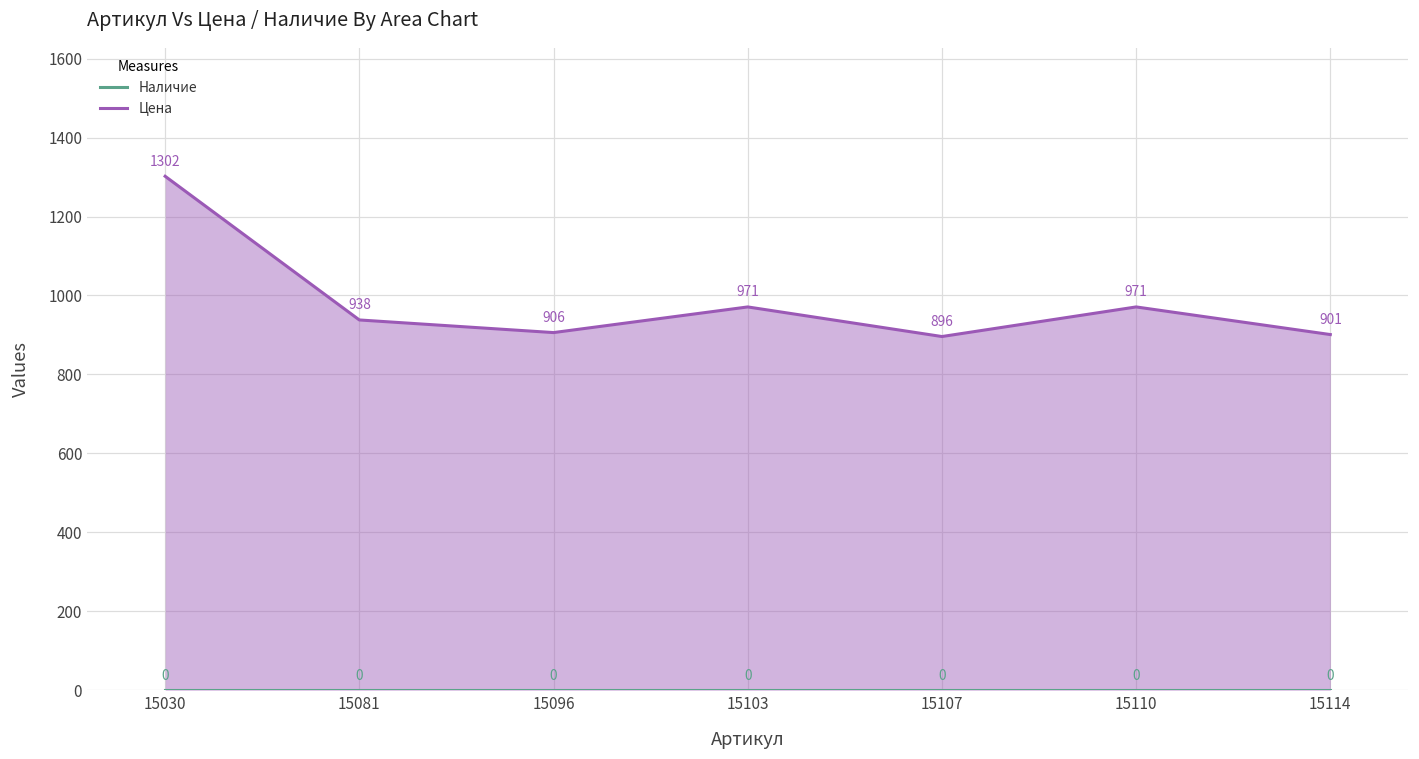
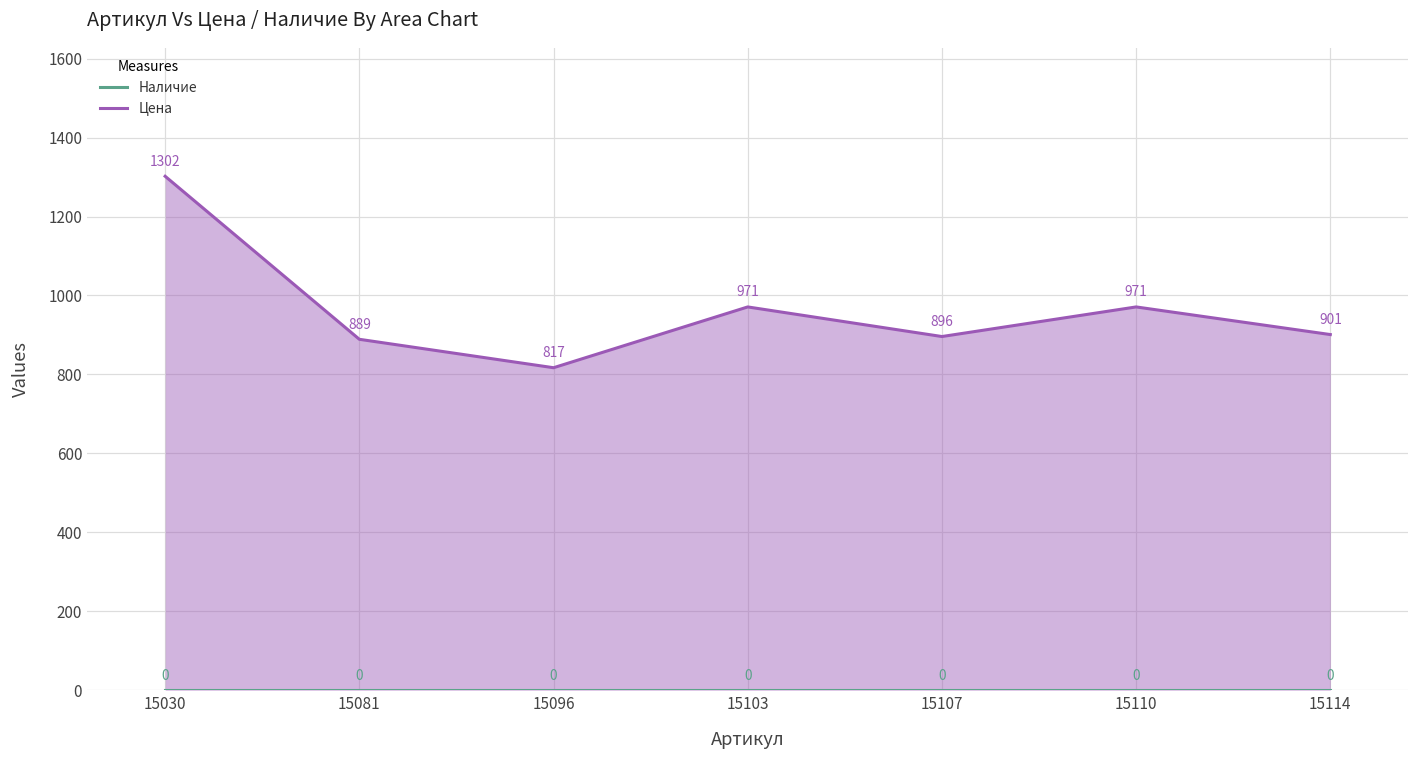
  {
    "Наличие": {
      "15030": 0,
      "15081": 0,
      "15096": 0,
      "15103": 0,
      "15107": 0,
      "15110": 0,
      "15114": 0
    },
    "Цена": {
      "15030": 1302,
-     "15081": 938,
-     "15096": 906,
+     "15081": 889,
+     "15096": 817,
      "15103": 971,
      "15107": 896,
      "15110": 971,
      "15114": 901
    }
  }
